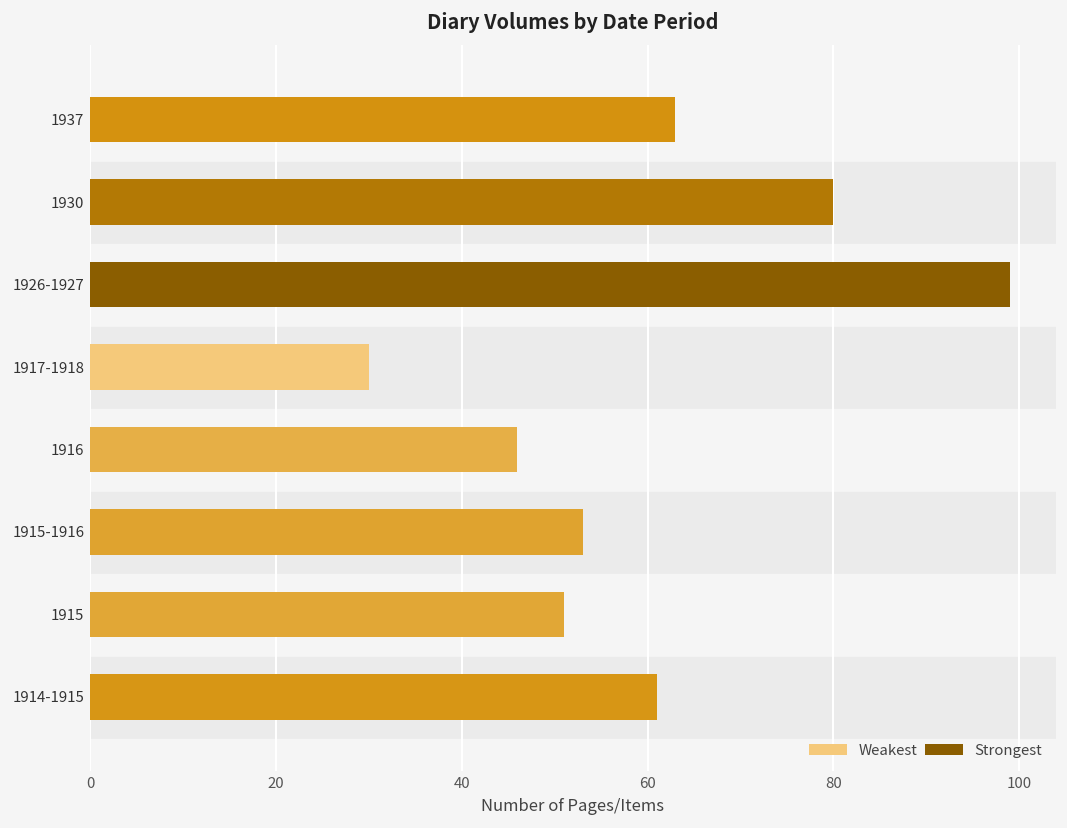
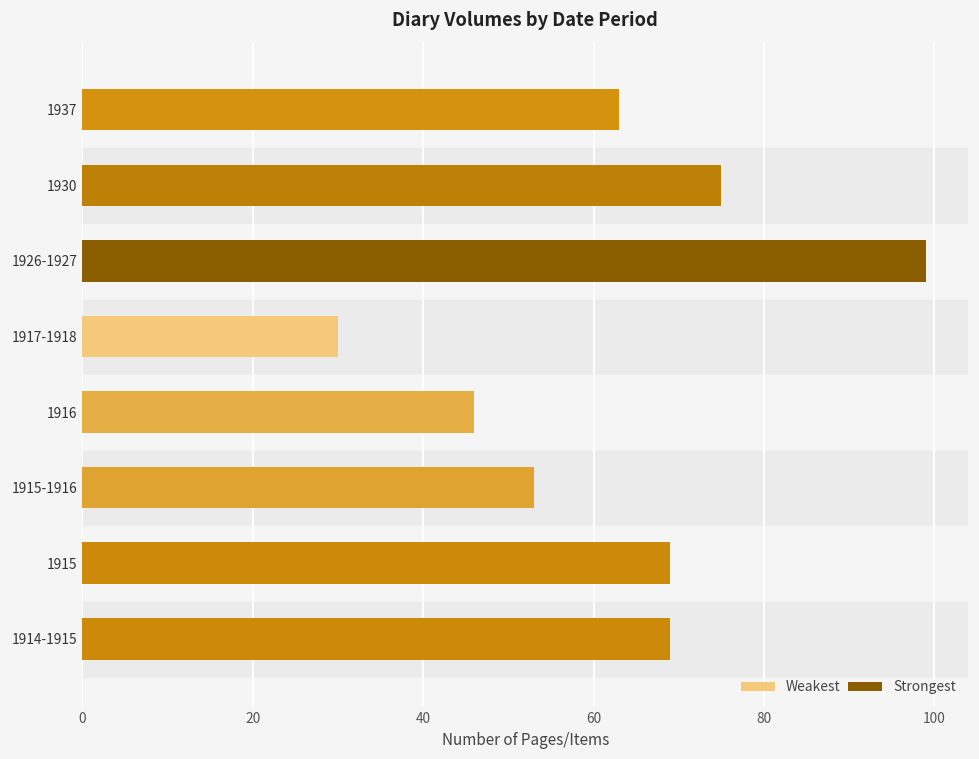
  {
    "1937": 63,
-   "1930": 80,
+   "1930": 75,
    "1926-1927": 99,
    "1917-1918": 30,
    "1916": 46,
    "1915-1916": 53,
-   "1915": 51,
-   "1914-1915": 61
+   "1915": 69,
+   "1914-1915": 69
  }
